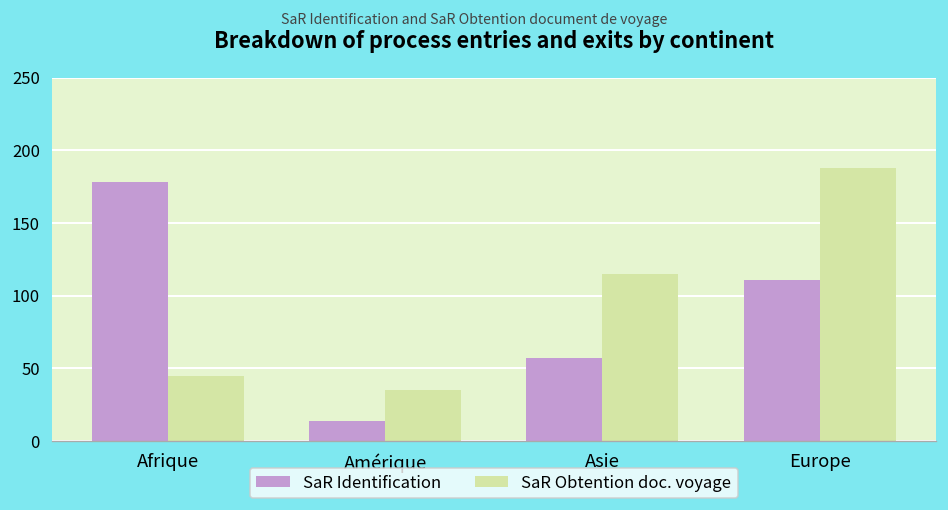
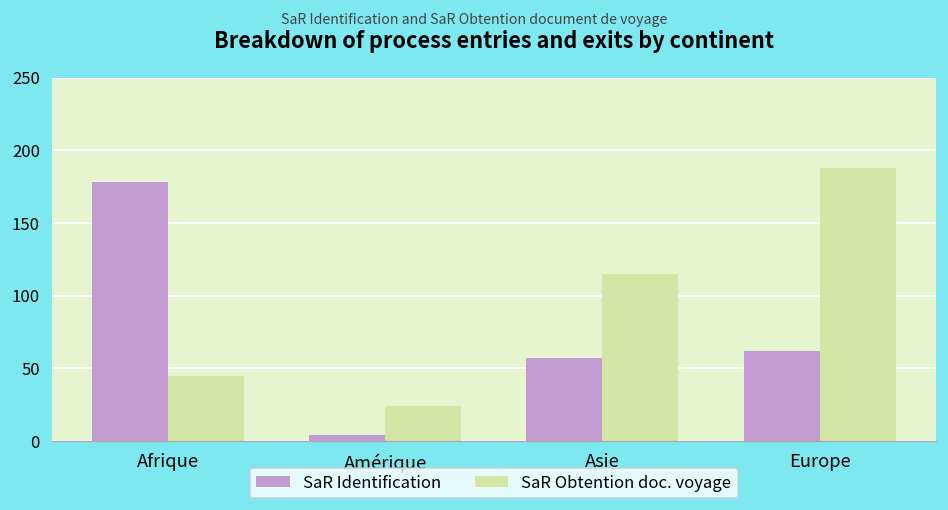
  {
    "SaR Identification": {
      "Afrique": 178,
-     "Amérique": 14,
+     "Amérique": 4,
      "Asie": 57,
-     "Europe": 111
+     "Europe": 62
    },
    "SaR Obtention doc. voyage": {
      "Afrique": 45,
-     "Amérique": 35,
+     "Amérique": 24,
      "Asie": 115,
      "Europe": 188
    }
  }
